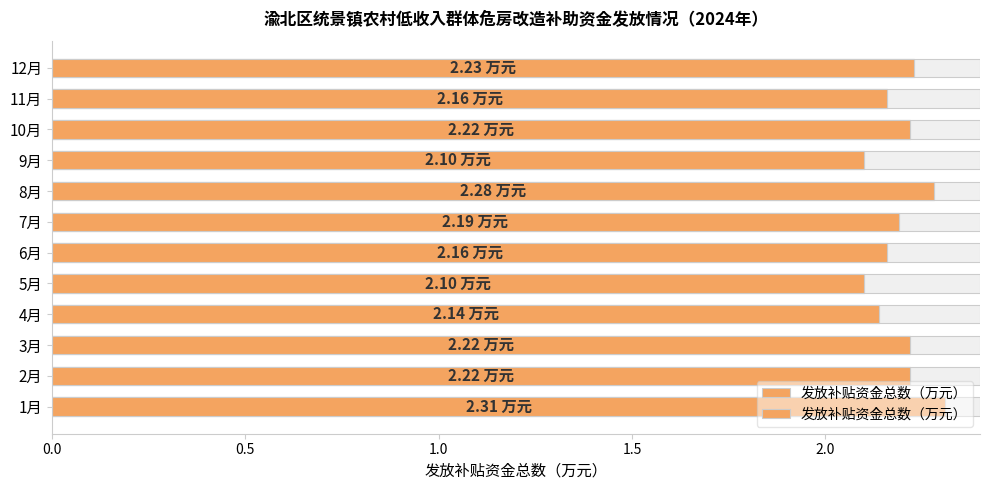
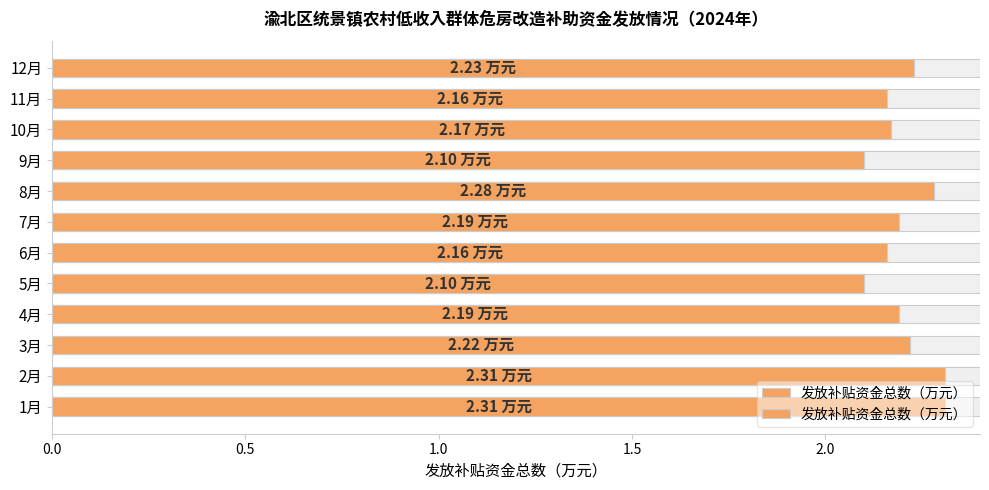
  {
    "发放补贴资金总数（万元）": {
-     "10月": 2.22,
-     "4月": 2.14,
-     "2月": 2.22
+     "10月": 2.17,
+     "4月": 2.19,
+     "2月": 2.31
    }
  }
